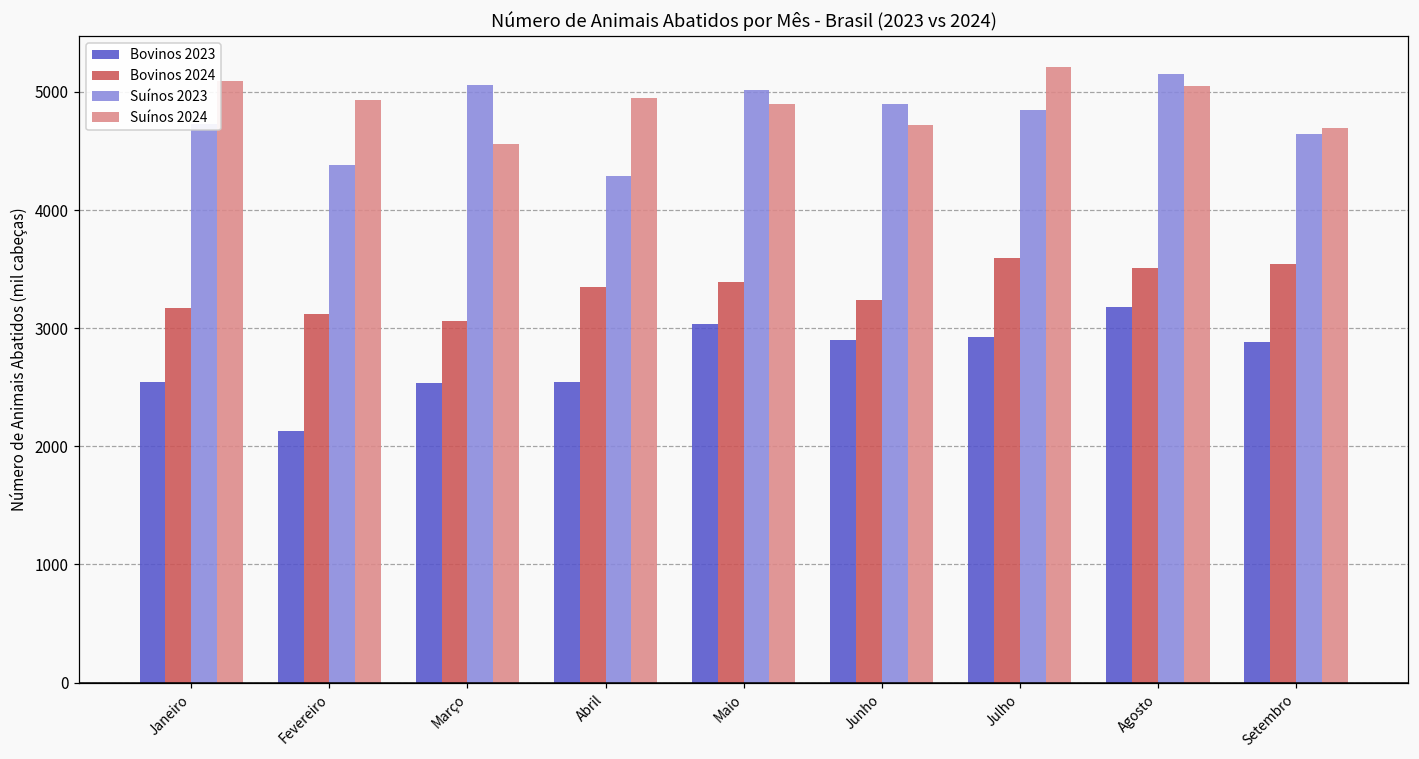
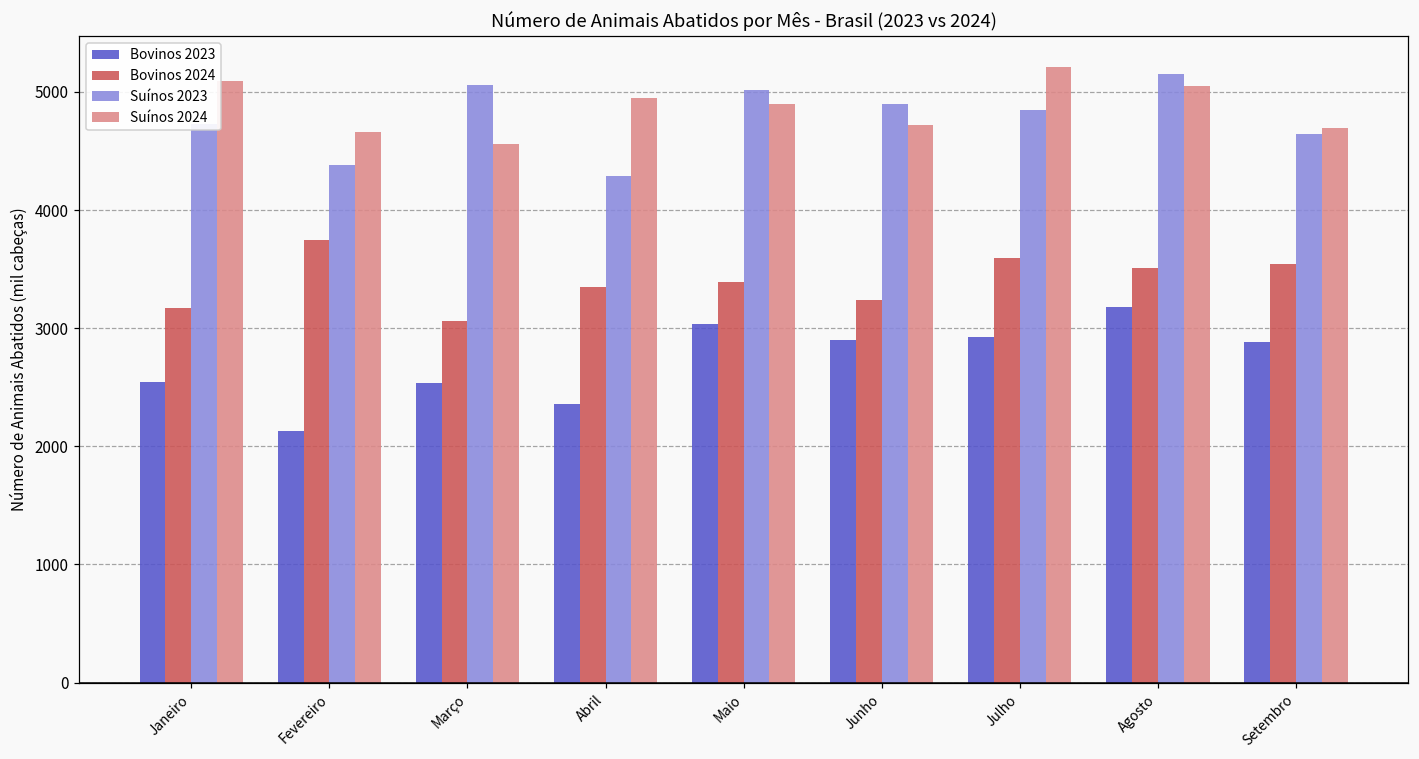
  {
    "Bovinos 2023": {
      "Janeiro": 2550,
      "Fevereiro": 2130,
      "Março": 2530,
-     "Abril": 2540,
+     "Abril": 2360,
      "Maio": 3030,
      "Junho": 2900,
      "Julho": 2930,
      "Agosto": 3180,
      "Setembro": 2890
    },
    "Bovinos 2024": {
      "Janeiro": 3170,
-     "Fevereiro": 3120,
+     "Fevereiro": 3750,
      "Março": 3060,
      "Abril": 3350,
      "Maio": 3390,
      "Junho": 3240,
      "Julho": 3590,
      "Agosto": 3510,
      "Setembro": 3540
    },
    "Suínos 2023": {
      "Fevereiro": 4380,
      "Março": 5060,
      "Abril": 4290,
      "Maio": 5020,
      "Junho": 4900,
      "Julho": 4840,
      "Agosto": 5150,
      "Setembro": 4650
    },
    "Suínos 2024": {
      "Janeiro": 5100,
-     "Fevereiro": 4930,
+     "Fevereiro": 4660,
      "Março": 4560,
      "Abril": 4950,
      "Maio": 4900,
      "Junho": 4720,
      "Julho": 5210,
      "Agosto": 5050,
      "Setembro": 4690
    }
  }
